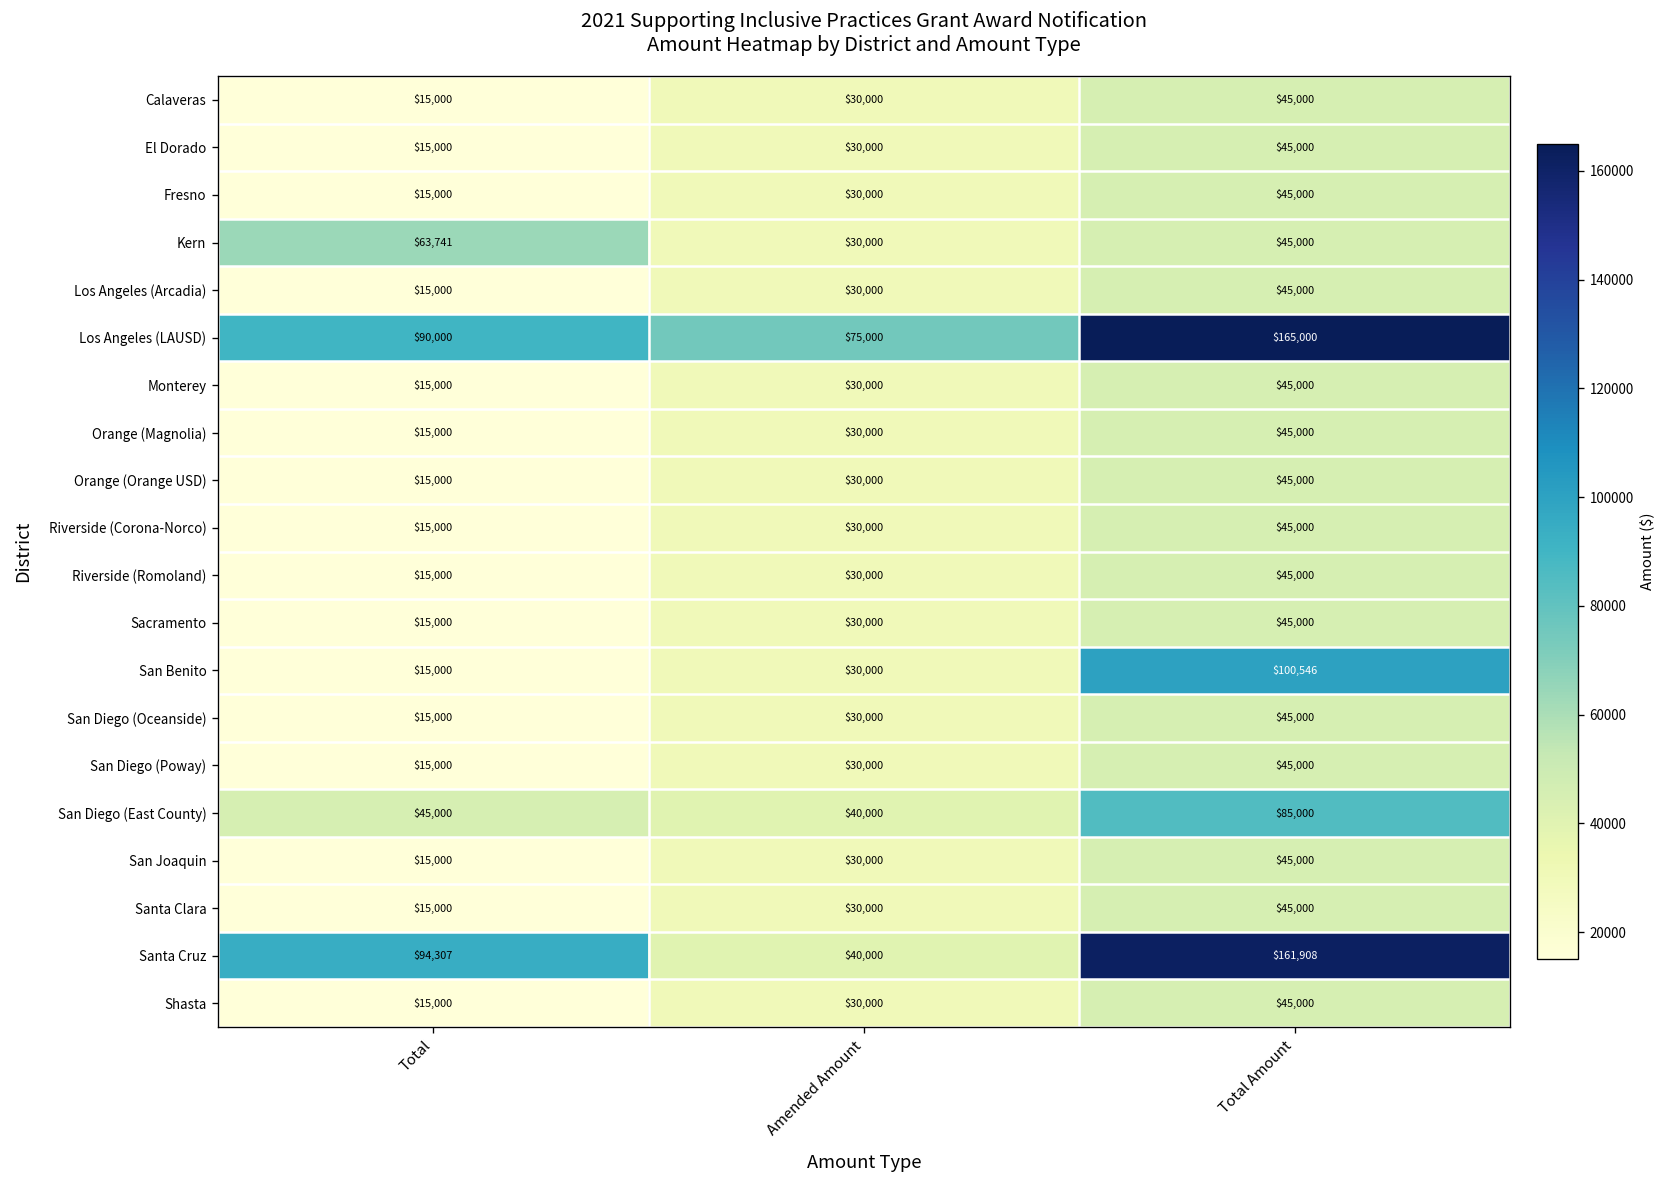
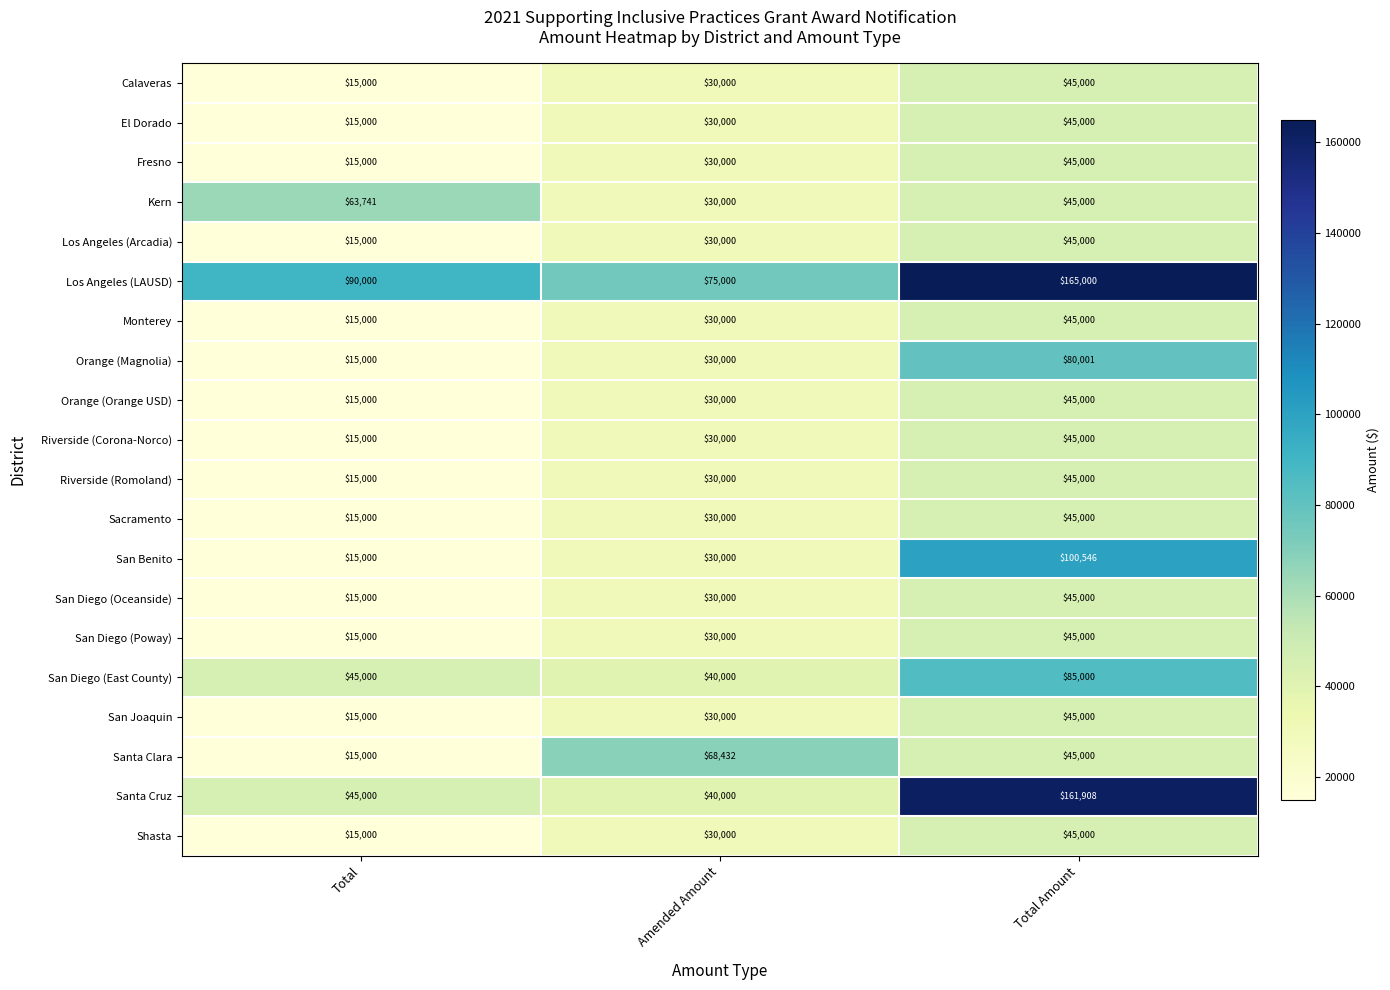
  {
    "Calaveras": {
      "Total": "$15,000",
      "Amended Amount": "$30,000",
      "Total Amount": "$45,000"
    },
    "El Dorado": {
      "Total": "$15,000",
      "Amended Amount": "$30,000",
      "Total Amount": "$45,000"
    },
    "Fresno": {
      "Total": "$15,000",
      "Amended Amount": "$30,000",
      "Total Amount": "$45,000"
    },
    "Kern": {
      "Total": "$63,741",
      "Amended Amount": "$30,000",
      "Total Amount": "$45,000"
    },
    "Los Angeles (Arcadia)": {
      "Total": "$15,000",
      "Amended Amount": "$30,000",
      "Total Amount": "$45,000"
    },
    "Los Angeles (LAUSD)": {
      "Total": "$90,000",
      "Amended Amount": "$75,000",
      "Total Amount": "$165,000"
    },
    "Monterey": {
      "Total": "$15,000",
      "Amended Amount": "$30,000",
      "Total Amount": "$45,000"
    },
    "Orange (Magnolia)": {
      "Total": "$15,000",
      "Amended Amount": "$30,000",
-     "Total Amount": "$45,000"
+     "Total Amount": "$80,001"
    },
    "Orange (Orange USD)": {
      "Total": "$15,000",
      "Amended Amount": "$30,000",
      "Total Amount": "$45,000"
    },
    "Riverside (Corona-Norco)": {
      "Total": "$15,000",
      "Amended Amount": "$30,000",
      "Total Amount": "$45,000"
    },
    "Riverside (Romoland)": {
      "Total": "$15,000",
      "Amended Amount": "$30,000",
      "Total Amount": "$45,000"
    },
    "Sacramento": {
      "Total": "$15,000",
      "Amended Amount": "$30,000",
      "Total Amount": "$45,000"
    },
    "San Benito": {
      "Total": "$15,000",
      "Amended Amount": "$30,000",
      "Total Amount": "$100,546"
    },
    "San Diego (Oceanside)": {
      "Total": "$15,000",
      "Amended Amount": "$30,000",
      "Total Amount": "$45,000"
    },
    "San Diego (Poway)": {
      "Total": "$15,000",
      "Amended Amount": "$30,000",
      "Total Amount": "$45,000"
    },
    "San Diego (East County)": {
      "Total": "$45,000",
      "Amended Amount": "$40,000",
      "Total Amount": "$85,000"
    },
    "San Joaquin": {
      "Total": "$15,000",
      "Amended Amount": "$30,000",
      "Total Amount": "$45,000"
    },
    "Santa Clara": {
      "Total": "$15,000",
-     "Amended Amount": "$30,000",
+     "Amended Amount": "$68,432",
      "Total Amount": "$45,000"
    },
    "Santa Cruz": {
-     "Total": "$94,307",
+     "Total": "$45,000",
      "Amended Amount": "$40,000",
      "Total Amount": "$161,908"
    },
    "Shasta": {
      "Total": "$15,000",
      "Amended Amount": "$30,000",
      "Total Amount": "$45,000"
    }
  }
